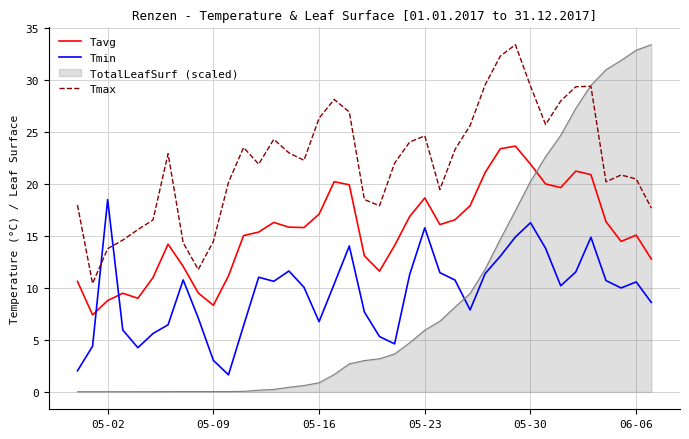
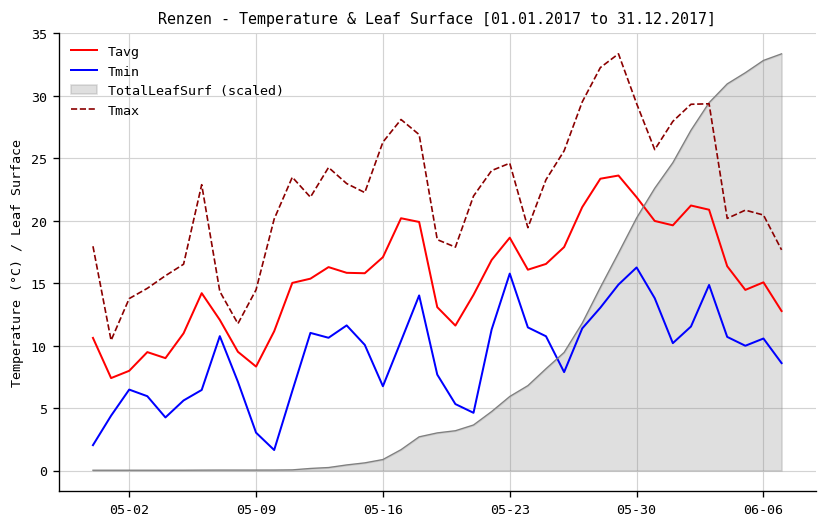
  {
    "Tavg": {
-     "05-02": 8.8,
+     "05-02": 8.0,
      "05-09": 8.3,
      "05-16": 17.1,
      "05-23": 18.6,
      "05-30": 21.9,
      "06-06": 15.1
    },
    "Tmin": {
-     "05-02": 18.5,
+     "05-02": 6.5,
      "05-09": 3.0,
      "05-16": 6.8,
      "05-23": 15.8,
      "05-30": 16.3,
      "06-06": 10.6
    },
    "TotalLeafSurf (scaled)": {
      "05-02": 0.0,
      "05-09": 0.0,
      "05-16": 0.9,
      "05-23": 5.9,
      "05-30": 20.2,
      "06-06": 32.8
    },
    "Tmax": {
      "05-02": 13.8,
      "05-09": 14.5,
      "05-16": 26.3,
      "05-23": 24.6,
      "05-30": 29.4,
      "06-06": 20.5
    }
  }
